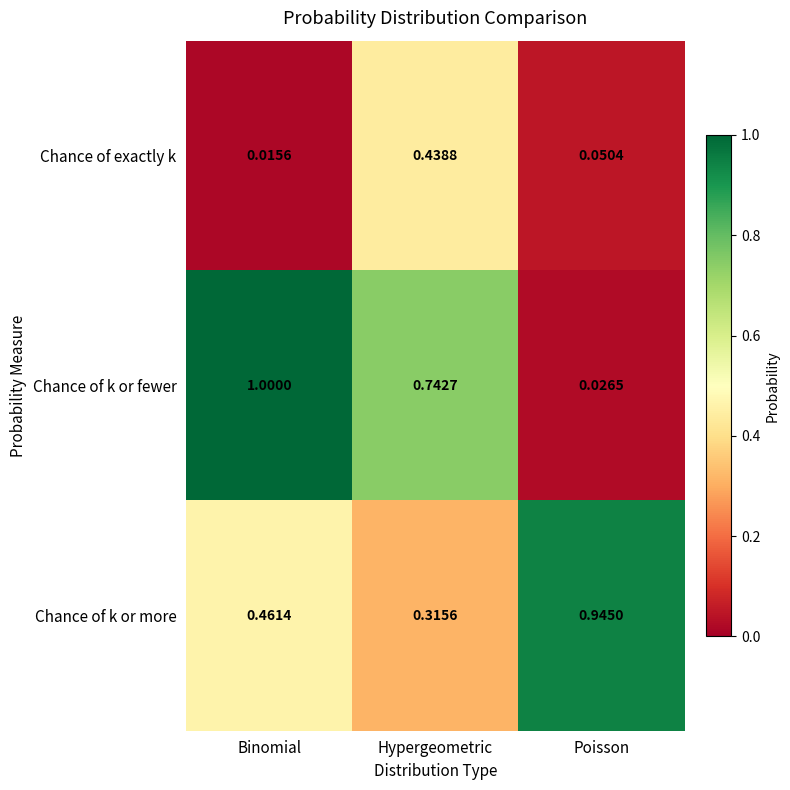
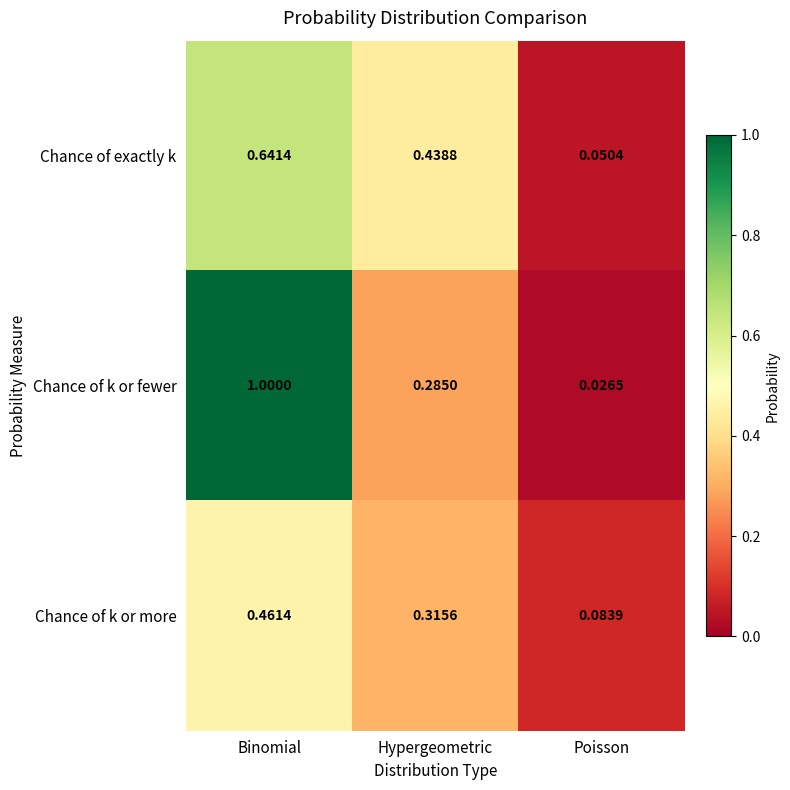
  {
    "Chance of exactly k": {
-     "Binomial": 0.0156,
+     "Binomial": 0.6414,
      "Hypergeometric": 0.4388,
      "Poisson": 0.0504
    },
    "Chance of k or fewer": {
      "Binomial": 1.0000,
-     "Hypergeometric": 0.7427,
+     "Hypergeometric": 0.2850,
      "Poisson": 0.0265
    },
    "Chance of k or more": {
      "Binomial": 0.4614,
      "Hypergeometric": 0.3156,
-     "Poisson": 0.9450
+     "Poisson": 0.0839
    }
  }
